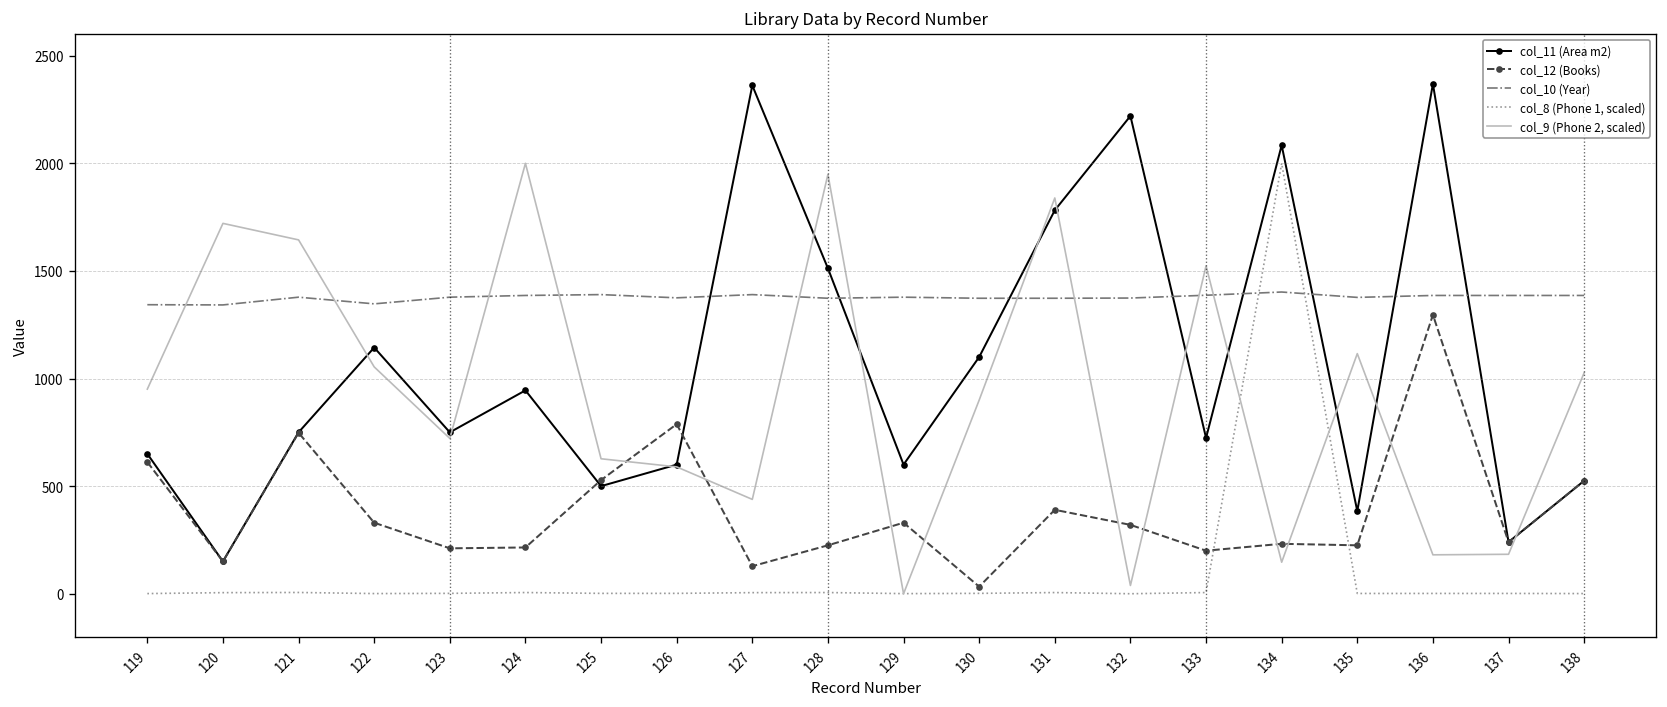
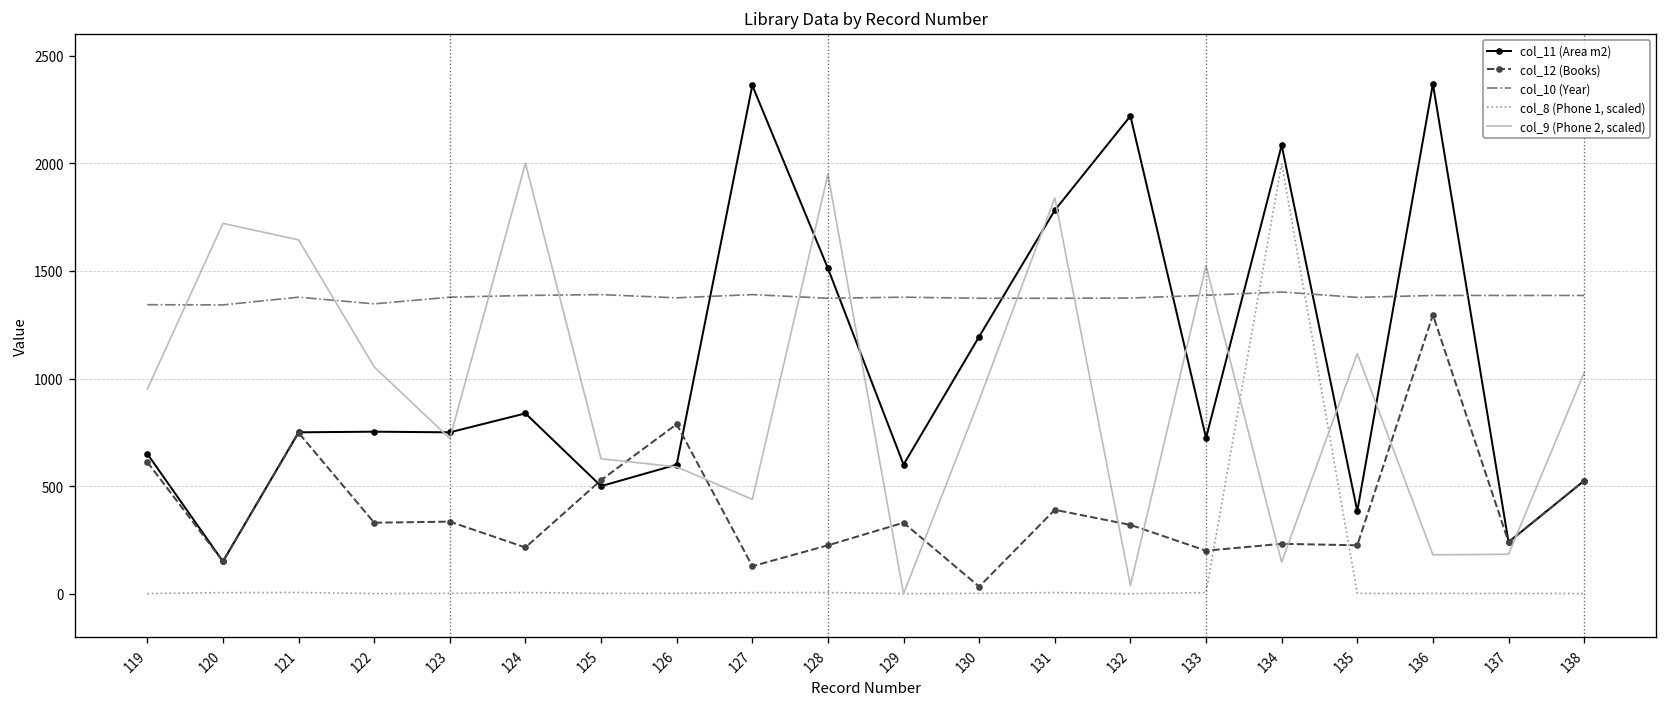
  {
    "col_11 (Area m2)": {
      "119": 650,
-     "122": 1140,
+     "122": 750,
      "123": 750,
-     "124": 950,
+     "124": 840,
      "125": 500,
      "127": 2360,
      "128": 1510,
      "129": 600,
-     "130": 1100,
+     "130": 1200,
      "131": 1780,
      "132": 2220,
      "133": 720,
      "134": 2080,
      "135": 380,
      "136": 2370
    },
    "col_12 (Books)": {
      "119": 610,
      "122": 330,
-     "123": 210,
+     "123": 340,
      "124": 220,
      "125": 530,
      "126": 790,
      "127": 130,
      "128": 230,
      "129": 330,
      "130": 30,
      "131": 390,
      "132": 320,
      "133": 200,
      "134": 230,
      "135": 230,
      "136": 1300
    }
  }
